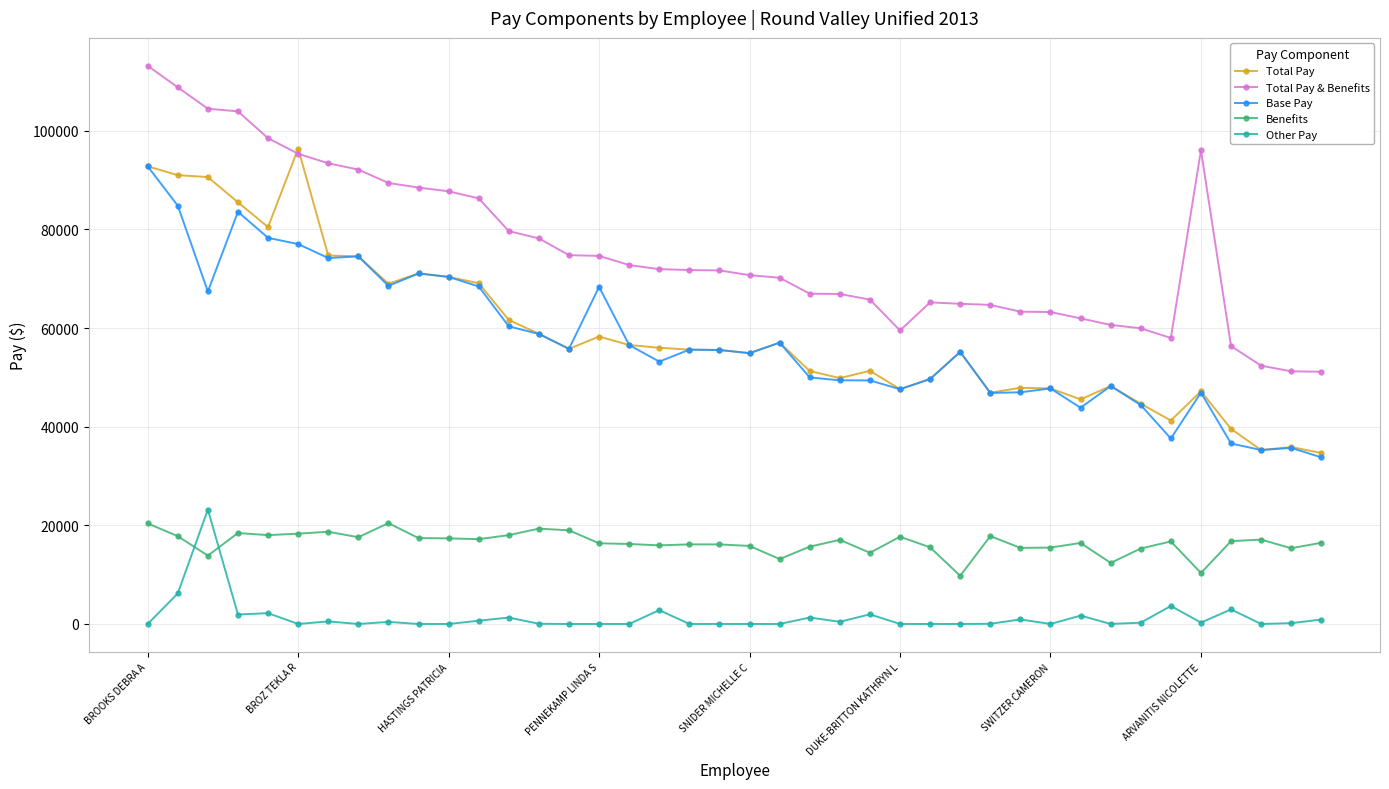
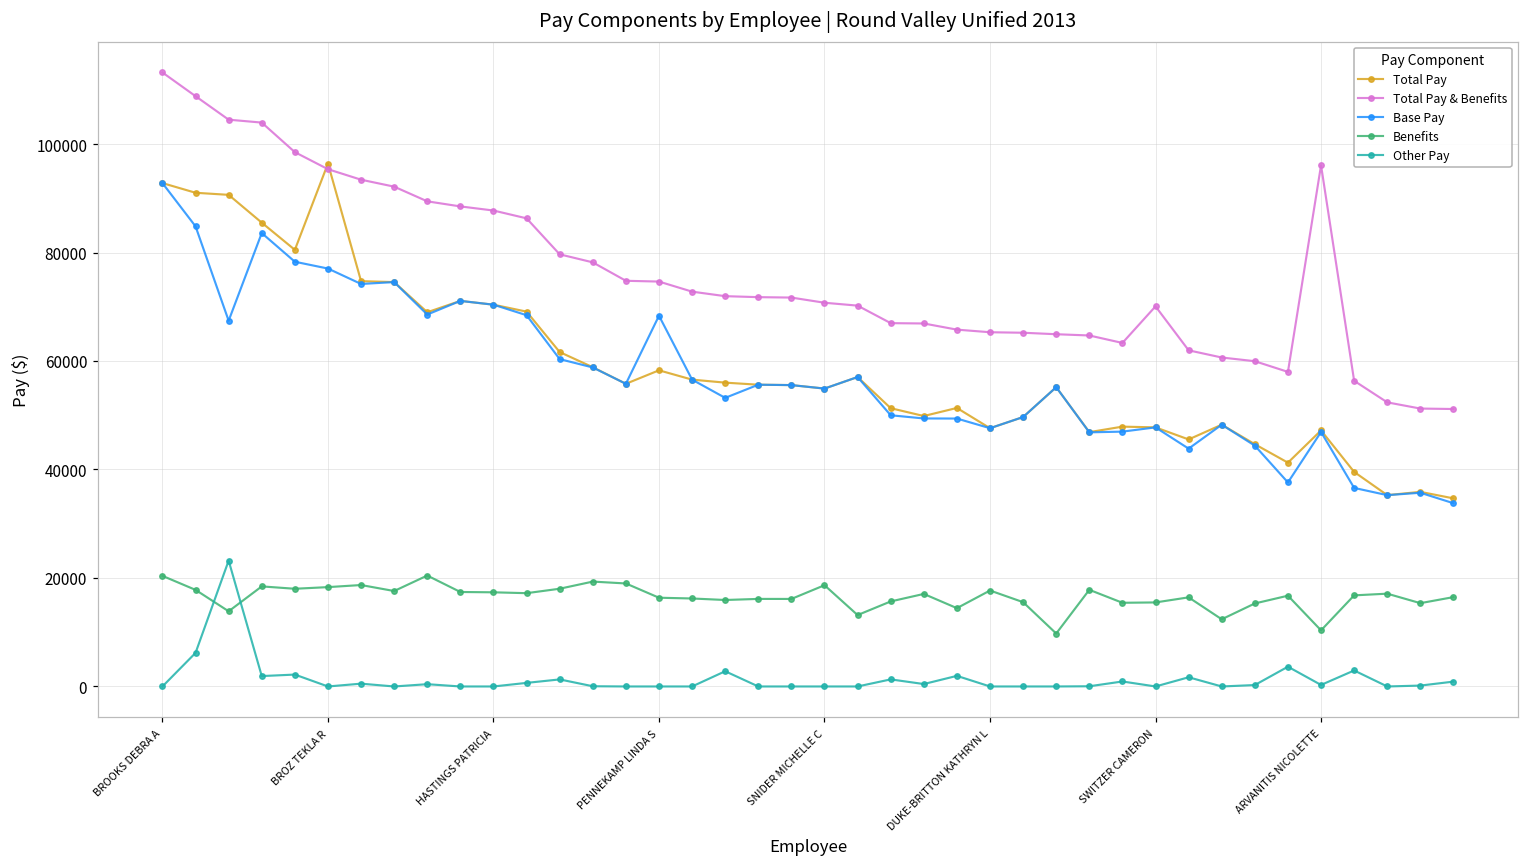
  {
    "Total Pay": {
      "BROZ TEKLA R": 96000,
      "PENNEKAMP LINDA S": 58000
    },
    "Total Pay & Benefits": {
      "BROOKS DEBRA A": 113000,
      "BROZ TEKLA R": 95000,
      "HASTINGS PATRICIA": 88000,
      "PENNEKAMP LINDA S": 75000,
      "SNIDER MICHELLE C": 71000,
-     "DUKE-BRITTON KATHRYN L": 60000,
-     "SWITZER CAMERON": 63000,
+     "DUKE-BRITTON KATHRYN L": 65000,
+     "SWITZER CAMERON": 70000,
      "ARVANITIS NICOLETTE": 96000
    },
    "Base Pay": {
      "BROZ TEKLA R": 77000,
      "PENNEKAMP LINDA S": 68000
    },
    "Benefits": {
      "BROOKS DEBRA A": 20000,
      "BROZ TEKLA R": 18000,
      "HASTINGS PATRICIA": 17000,
      "PENNEKAMP LINDA S": 16000,
-     "SNIDER MICHELLE C": 16000,
+     "SNIDER MICHELLE C": 19000,
      "DUKE-BRITTON KATHRYN L": 18000,
      "SWITZER CAMERON": 15000,
      "ARVANITIS NICOLETTE": 10000
    },
    "Other Pay": {
      "BROOKS DEBRA A": 0,
      "BROZ TEKLA R": 0,
      "HASTINGS PATRICIA": 0,
      "PENNEKAMP LINDA S": 0,
      "SNIDER MICHELLE C": 0,
      "DUKE-BRITTON KATHRYN L": 0,
      "SWITZER CAMERON": 0,
      "ARVANITIS NICOLETTE": 0
    }
  }
